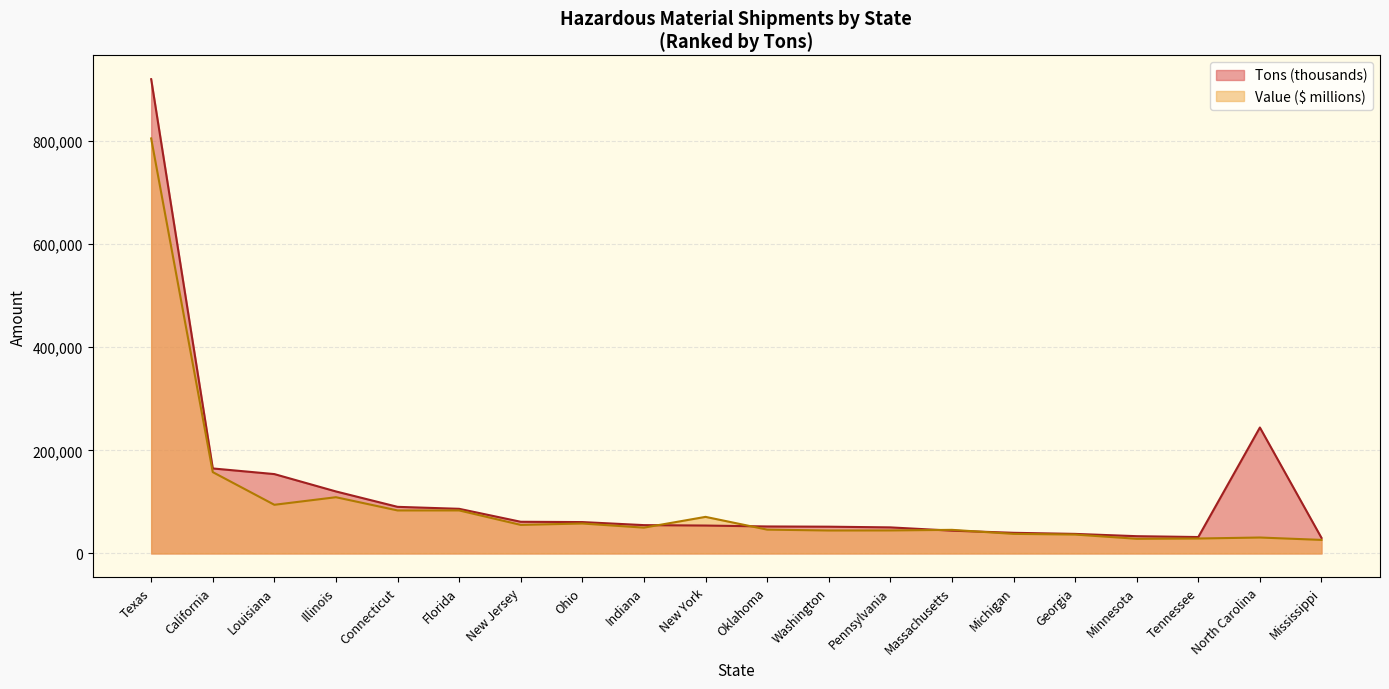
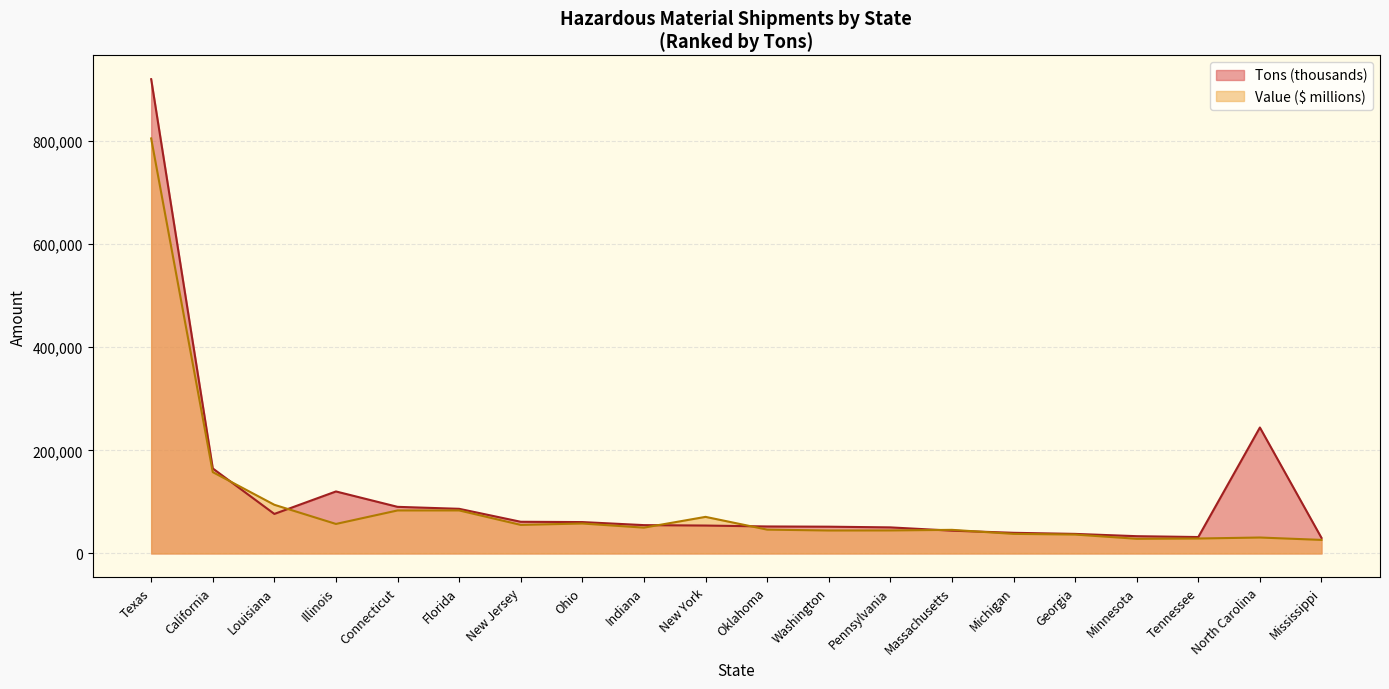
  {
    "Tons (thousands)": {
      "Texas": "920,000",
      "California": "160,000",
-     "Louisiana": "150,000",
+     "Louisiana": "80,000",
      "Illinois": "120,000",
      "Connecticut": "90,000",
      "New Jersey": "60,000",
      "New York": "50,000",
      "Oklahoma": "50,000",
      "Washington": "50,000",
      "Pennsylvania": "50,000",
      "Minnesota": "30,000",
      "North Carolina": "240,000"
    },
    "Value ($ millions)": {
      "Texas": "800,000",
      "California": "160,000",
      "Louisiana": "90,000",
-     "Illinois": "110,000",
+     "Illinois": "60,000",
      "Connecticut": "80,000",
      "New Jersey": "60,000",
      "New York": "70,000",
      "Oklahoma": "50,000",
      "Washington": "40,000",
      "Pennsylvania": "40,000",
      "Minnesota": "30,000",
      "North Carolina": "30,000"
    }
  }
